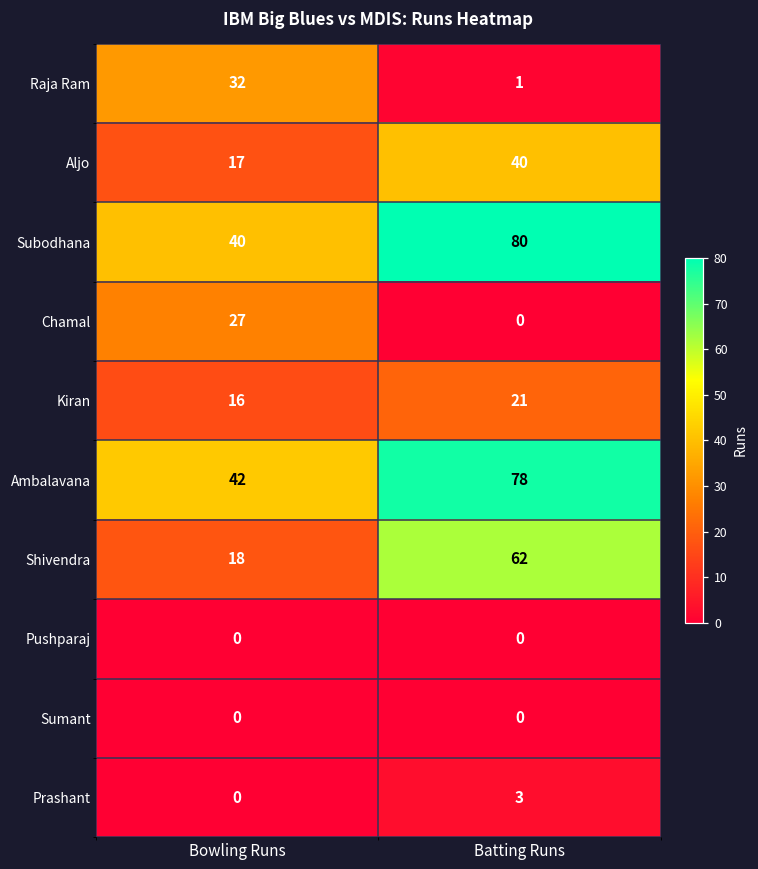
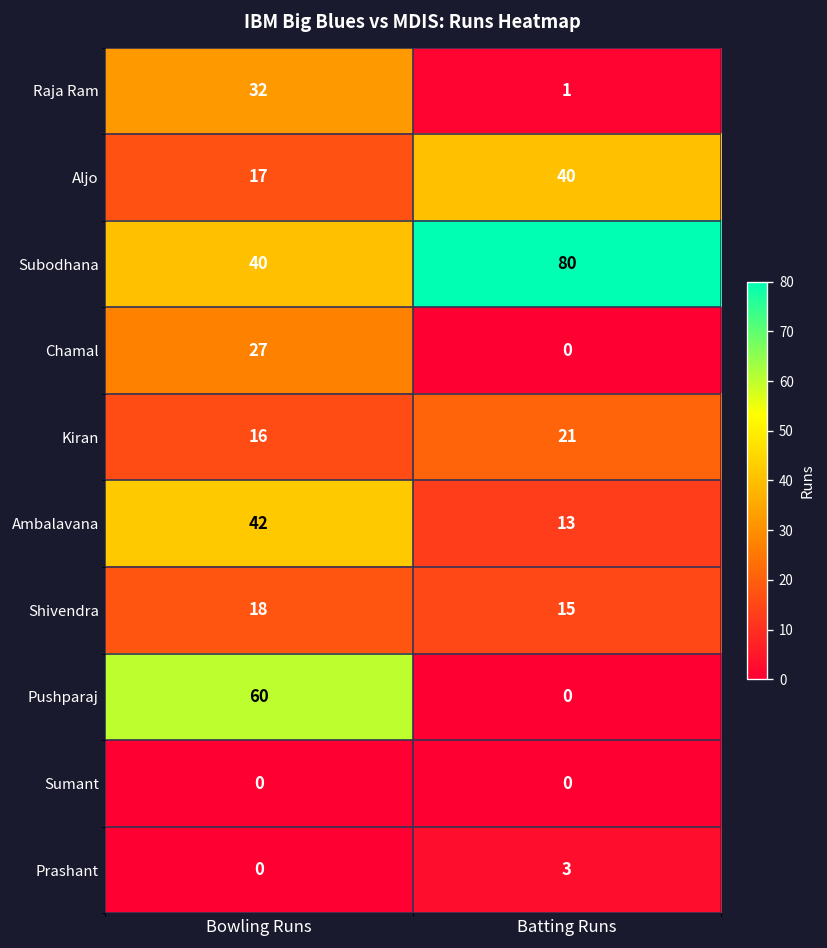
  {
    "Raja Ram": {
      "Bowling Runs": 32,
      "Batting Runs": 1
    },
    "Aljo": {
      "Bowling Runs": 17,
      "Batting Runs": 40
    },
    "Subodhana": {
      "Bowling Runs": 40,
      "Batting Runs": 80
    },
    "Chamal": {
      "Bowling Runs": 27,
      "Batting Runs": 0
    },
    "Kiran": {
      "Bowling Runs": 16,
      "Batting Runs": 21
    },
    "Ambalavana": {
      "Bowling Runs": 42,
-     "Batting Runs": 78
+     "Batting Runs": 13
    },
    "Shivendra": {
      "Bowling Runs": 18,
-     "Batting Runs": 62
+     "Batting Runs": 15
    },
    "Pushparaj": {
-     "Bowling Runs": 0,
+     "Bowling Runs": 60,
      "Batting Runs": 0
    },
    "Sumant": {
      "Bowling Runs": 0,
      "Batting Runs": 0
    },
    "Prashant": {
      "Bowling Runs": 0,
      "Batting Runs": 3
    }
  }
